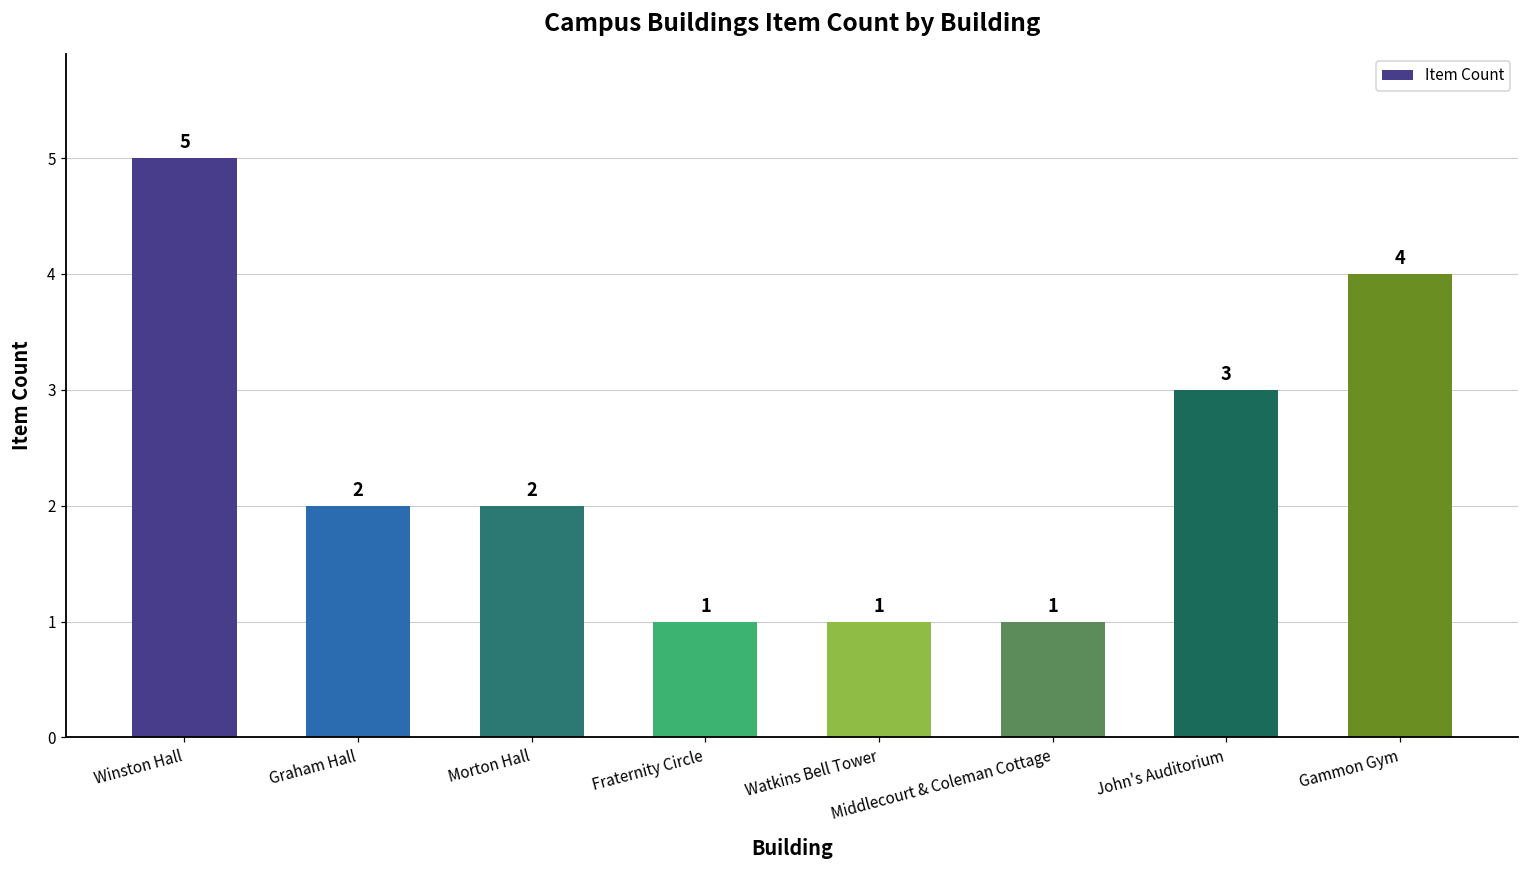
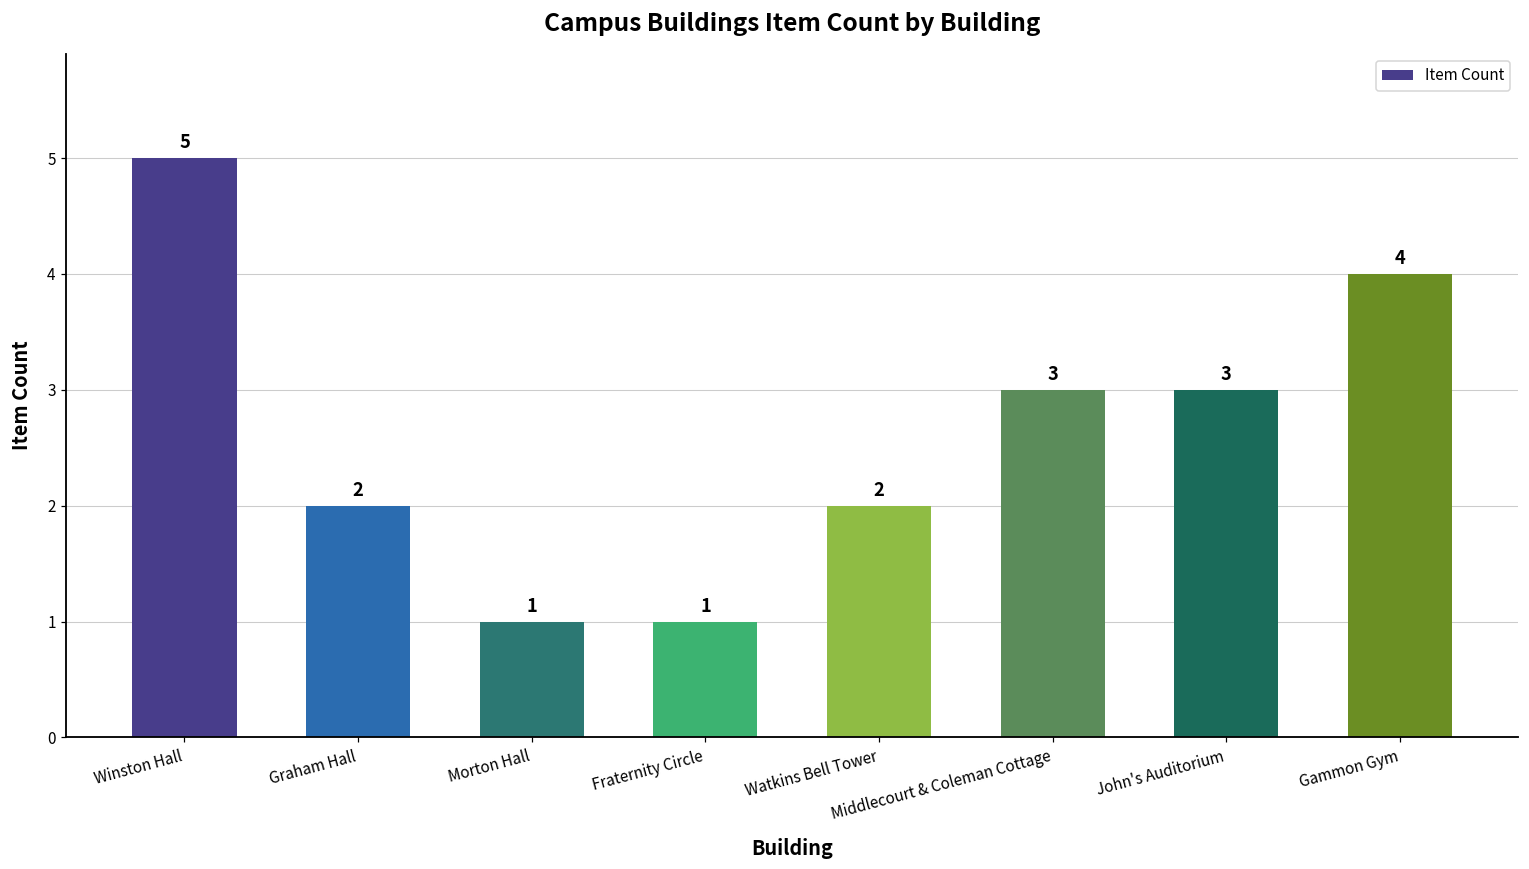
  {
    "Winston Hall": 5,
    "Graham Hall": 2,
-   "Morton Hall": 2,
+   "Morton Hall": 1,
    "Fraternity Circle": 1,
-   "Watkins Bell Tower": 1,
-   "Middlecourt & Coleman Cottage": 1,
+   "Watkins Bell Tower": 2,
+   "Middlecourt & Coleman Cottage": 3,
    "John's Auditorium": 3,
    "Gammon Gym": 4
  }
